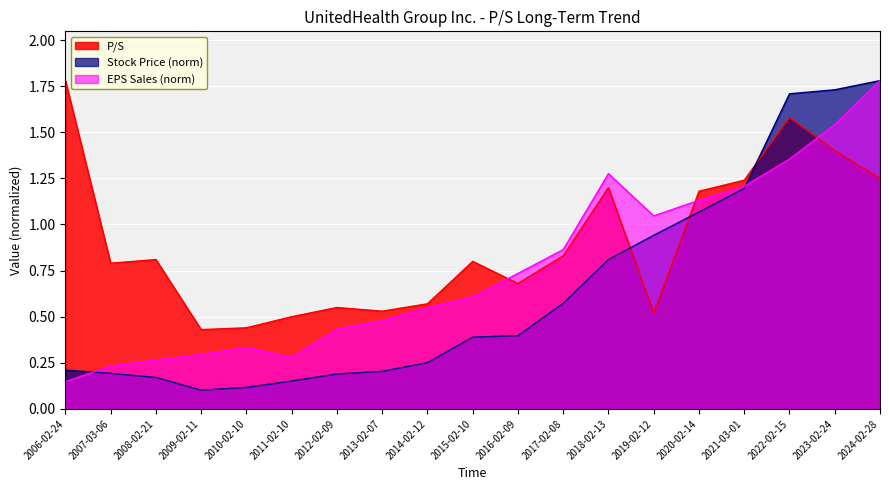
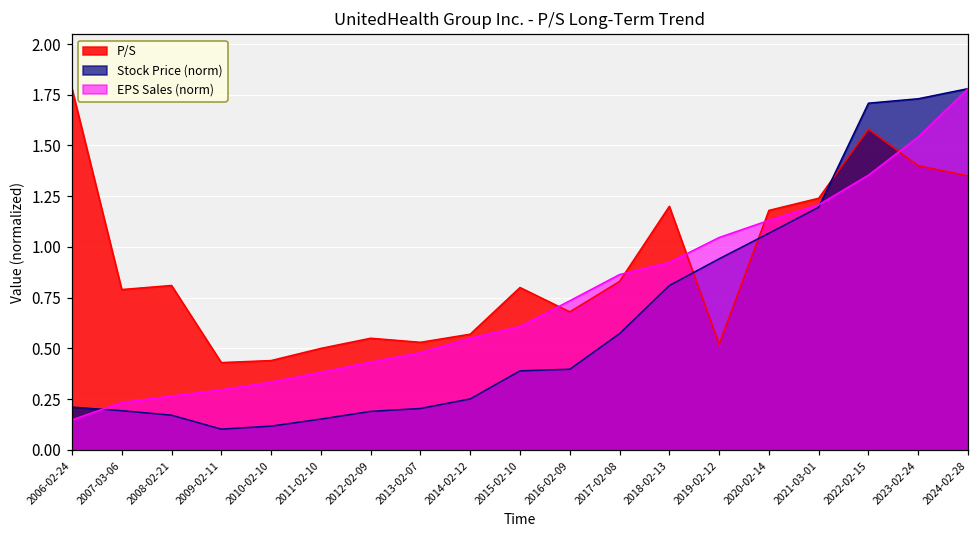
  {
    "P/S": {
      "2006-02-24": 1.78,
      "2007-03-06": 0.79,
      "2008-02-21": 0.81,
      "2009-02-11": 0.43,
      "2010-02-10": 0.44,
      "2011-02-10": 0.50,
      "2012-02-09": 0.55,
      "2013-02-07": 0.53,
      "2014-02-12": 0.57,
      "2015-02-10": 0.80,
      "2016-02-09": 0.68,
      "2017-02-08": 0.83,
      "2018-02-13": 1.20,
      "2019-02-12": 0.52,
      "2020-02-14": 1.18,
      "2021-03-01": 1.24,
      "2022-02-15": 1.58,
      "2023-02-24": 1.40,
-     "2024-02-28": 1.25
+     "2024-02-28": 1.35
    },
    "Stock Price (norm)": {
      "2006-02-24": 0.21,
      "2007-03-06": 0.19,
      "2008-02-21": 0.17,
      "2009-02-11": 0.10,
      "2010-02-10": 0.12,
      "2011-02-10": 0.15,
      "2012-02-09": 0.19,
      "2013-02-07": 0.20,
      "2014-02-12": 0.25,
      "2015-02-10": 0.39,
      "2016-02-09": 0.40,
      "2017-02-08": 0.57,
      "2018-02-13": 0.81,
      "2019-02-12": 0.94,
      "2020-02-14": 1.07,
      "2022-02-15": 1.71,
      "2023-02-24": 1.73
    },
    "EPS Sales (norm)": {
      "2006-02-24": 0.15,
      "2007-03-06": 0.23,
      "2008-02-21": 0.27,
      "2009-02-11": 0.30,
      "2010-02-10": 0.33,
-     "2011-02-10": 0.28,
+     "2011-02-10": 0.38,
      "2012-02-09": 0.43,
      "2013-02-07": 0.48,
      "2014-02-12": 0.55,
      "2015-02-10": 0.61,
      "2016-02-09": 0.73,
      "2017-02-08": 0.86,
-     "2018-02-13": 1.28,
+     "2018-02-13": 0.92,
      "2019-02-12": 1.05,
      "2020-02-14": 1.13,
      "2022-02-15": 1.35,
      "2023-02-24": 1.54
    }
  }
